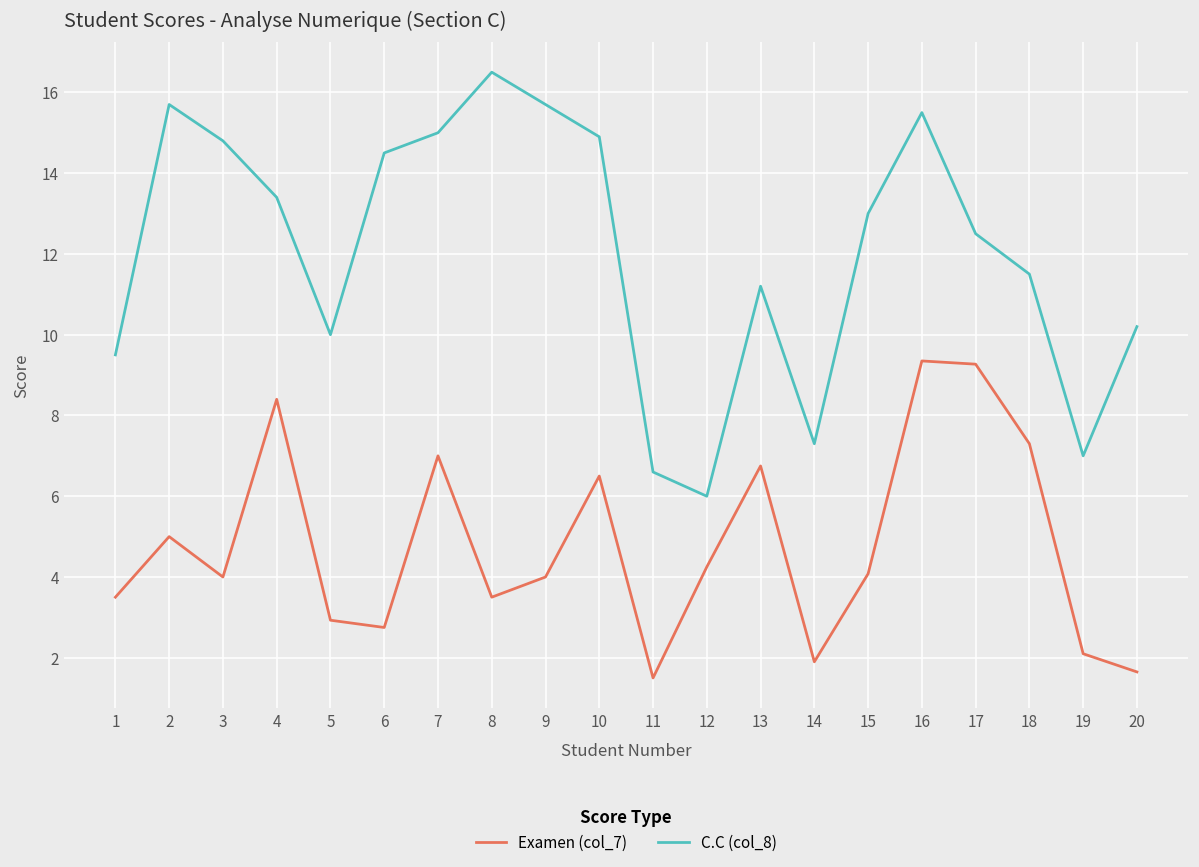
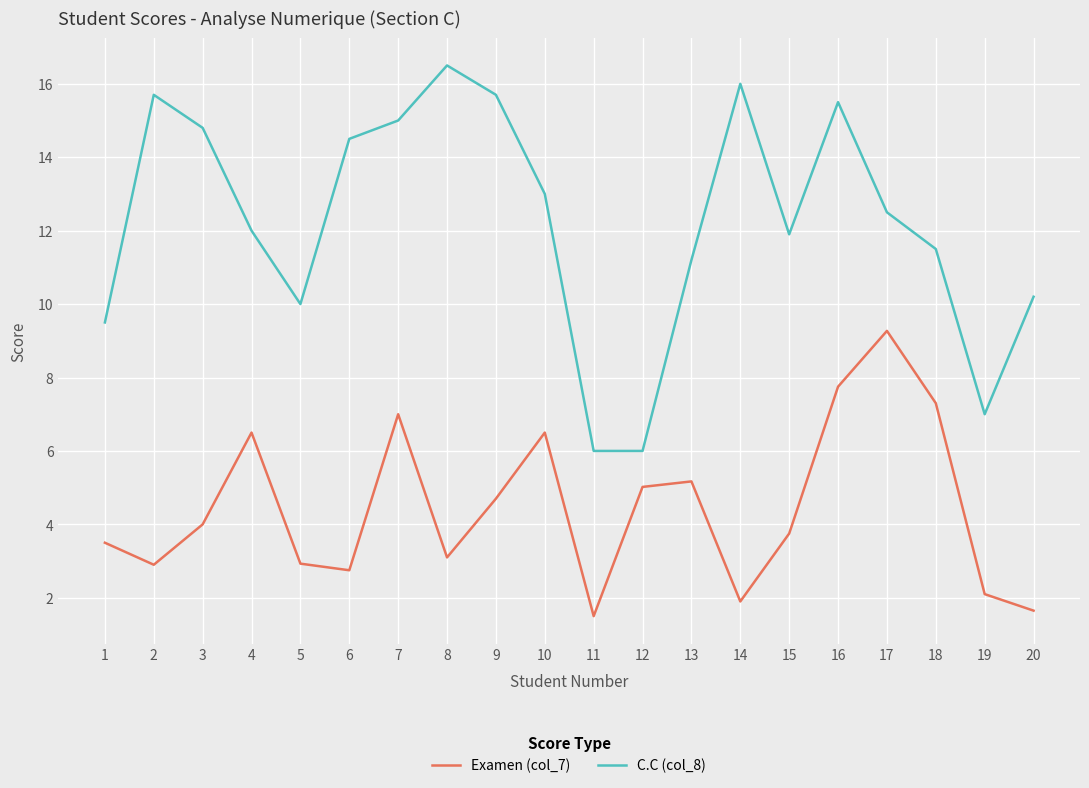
  {
    "Examen (col_7)": {
      "1": 3.5,
-     "2": 5.0,
+     "2": 2.9,
      "3": 4.0,
-     "4": 8.4,
+     "4": 6.5,
      "5": 2.9,
      "6": 2.8,
      "7": 7.0,
-     "8": 3.5,
-     "9": 4.0,
+     "8": 3.1,
+     "9": 4.7,
      "10": 6.5,
      "11": 1.5,
-     "12": 4.3,
-     "13": 6.8,
+     "12": 5.0,
+     "13": 5.2,
      "14": 1.9,
-     "15": 4.1,
-     "16": 9.4,
+     "15": 3.8,
+     "16": 7.8,
      "17": 9.3,
      "18": 7.3,
      "19": 2.1,
      "20": 1.7
    },
    "C.C (col_8)": {
      "1": 9.5,
      "2": 15.7,
      "3": 14.8,
-     "4": 13.4,
+     "4": 12.0,
      "5": 10.0,
      "6": 14.5,
      "7": 15.0,
      "8": 16.5,
      "9": 15.7,
-     "10": 14.9,
-     "11": 6.6,
+     "10": 13.0,
+     "11": 6.0,
      "12": 6.0,
      "13": 11.2,
-     "14": 7.3,
-     "15": 13.0,
+     "14": 16.0,
+     "15": 11.9,
      "16": 15.5,
      "17": 12.5,
      "18": 11.5,
      "19": 7.0,
      "20": 10.2
    }
  }
